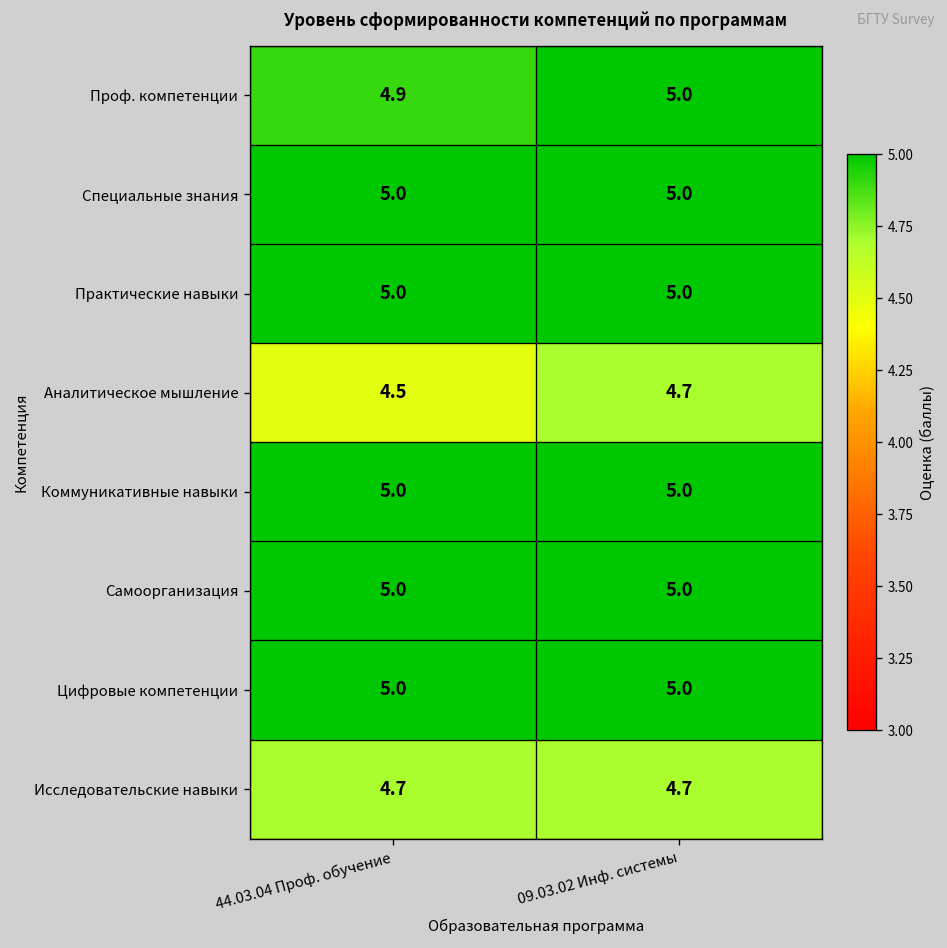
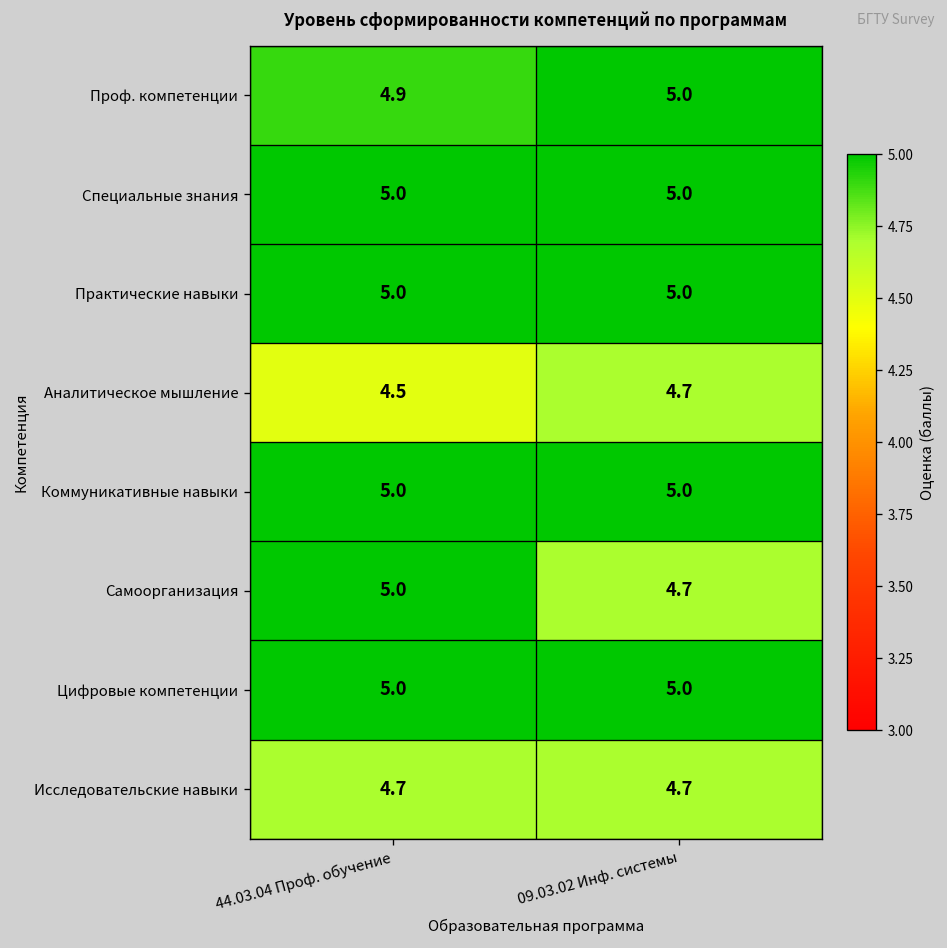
  {
    "Проф. компетенции": {
      "44.03.04 Проф. обучение": 4.9,
      "09.03.02 Инф. системы": 5.0
    },
    "Специальные знания": {
      "44.03.04 Проф. обучение": 5.0,
      "09.03.02 Инф. системы": 5.0
    },
    "Практические навыки": {
      "44.03.04 Проф. обучение": 5.0,
      "09.03.02 Инф. системы": 5.0
    },
    "Аналитическое мышление": {
      "44.03.04 Проф. обучение": 4.5,
      "09.03.02 Инф. системы": 4.7
    },
    "Коммуникативные навыки": {
      "44.03.04 Проф. обучение": 5.0,
      "09.03.02 Инф. системы": 5.0
    },
    "Самоорганизация": {
      "44.03.04 Проф. обучение": 5.0,
-     "09.03.02 Инф. системы": 5.0
+     "09.03.02 Инф. системы": 4.7
    },
    "Цифровые компетенции": {
      "44.03.04 Проф. обучение": 5.0,
      "09.03.02 Инф. системы": 5.0
    },
    "Исследовательские навыки": {
      "44.03.04 Проф. обучение": 4.7,
      "09.03.02 Инф. системы": 4.7
    }
  }
